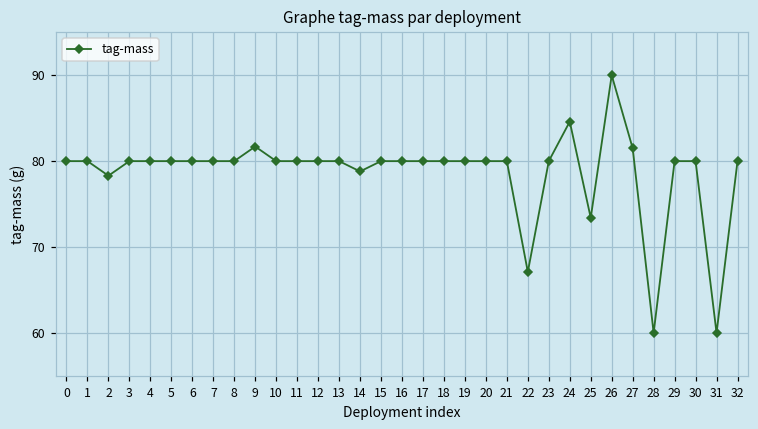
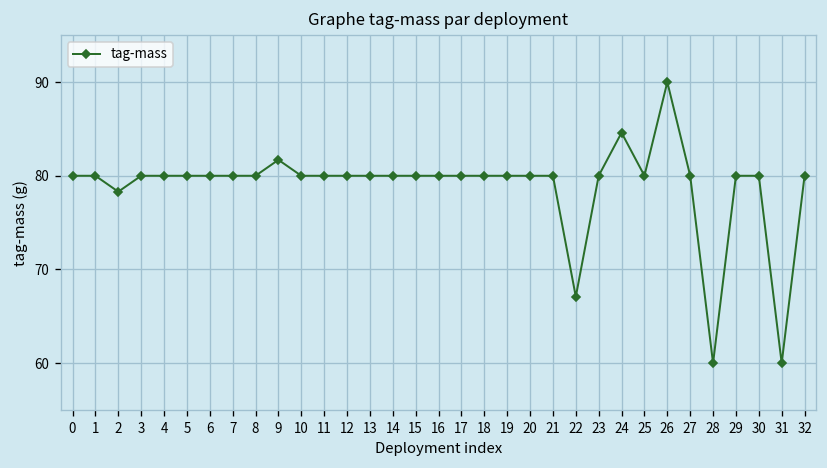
  {
    "0": 80,
    "1": 80,
    "2": 78,
    "3": 80,
    "4": 80,
    "5": 80,
    "6": 80,
    "7": 80,
    "8": 80,
    "9": 82,
    "10": 80,
    "11": 80,
    "12": 80,
    "13": 80,
-   "14": 79,
+   "14": 80,
    "15": 80,
    "16": 80,
    "17": 80,
    "18": 80,
    "19": 80,
    "20": 80,
    "21": 80,
    "22": 67,
    "23": 80,
    "24": 85,
-   "25": 73,
+   "25": 80,
    "26": 90,
-   "27": 82,
+   "27": 80,
    "28": 60,
    "29": 80,
    "30": 80,
    "31": 60,
    "32": 80
  }
